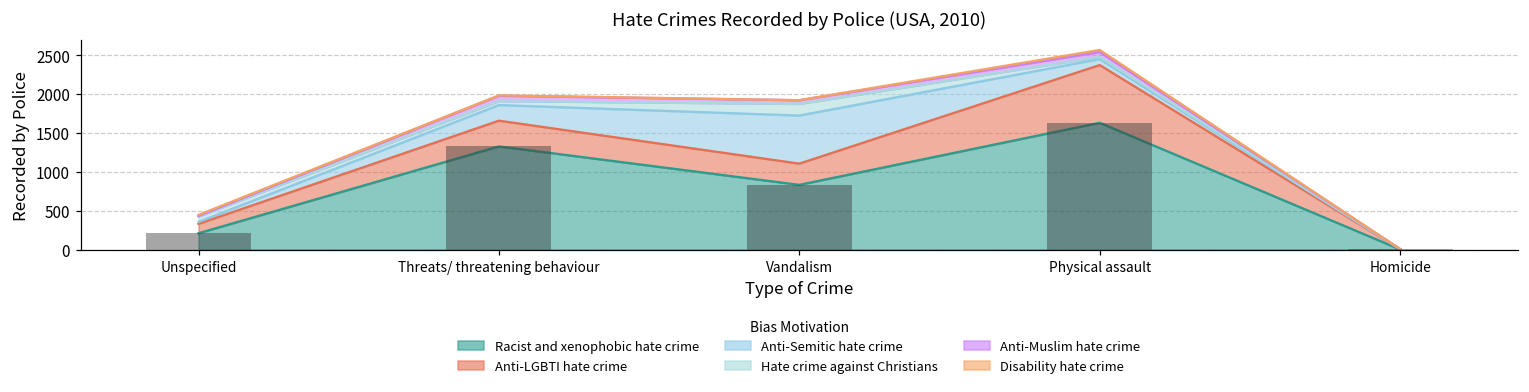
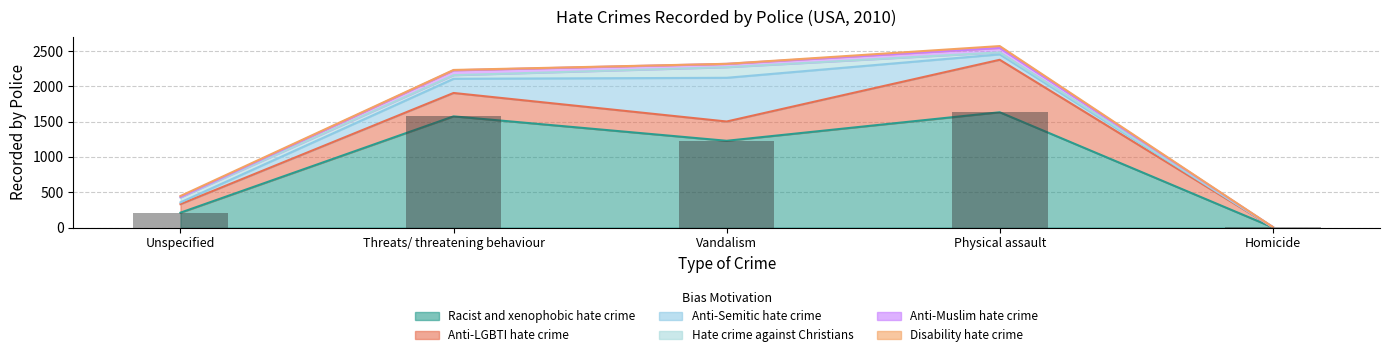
  {
    "Racist and xenophobic hate crime": {
      "Unspecified": 200,
-     "Threats/ threatening behaviour": 1300,
-     "Vandalism": 800,
+     "Threats/ threatening behaviour": 1600,
+     "Vandalism": 1200,
      "Physical assault": 1600
    }
  }
